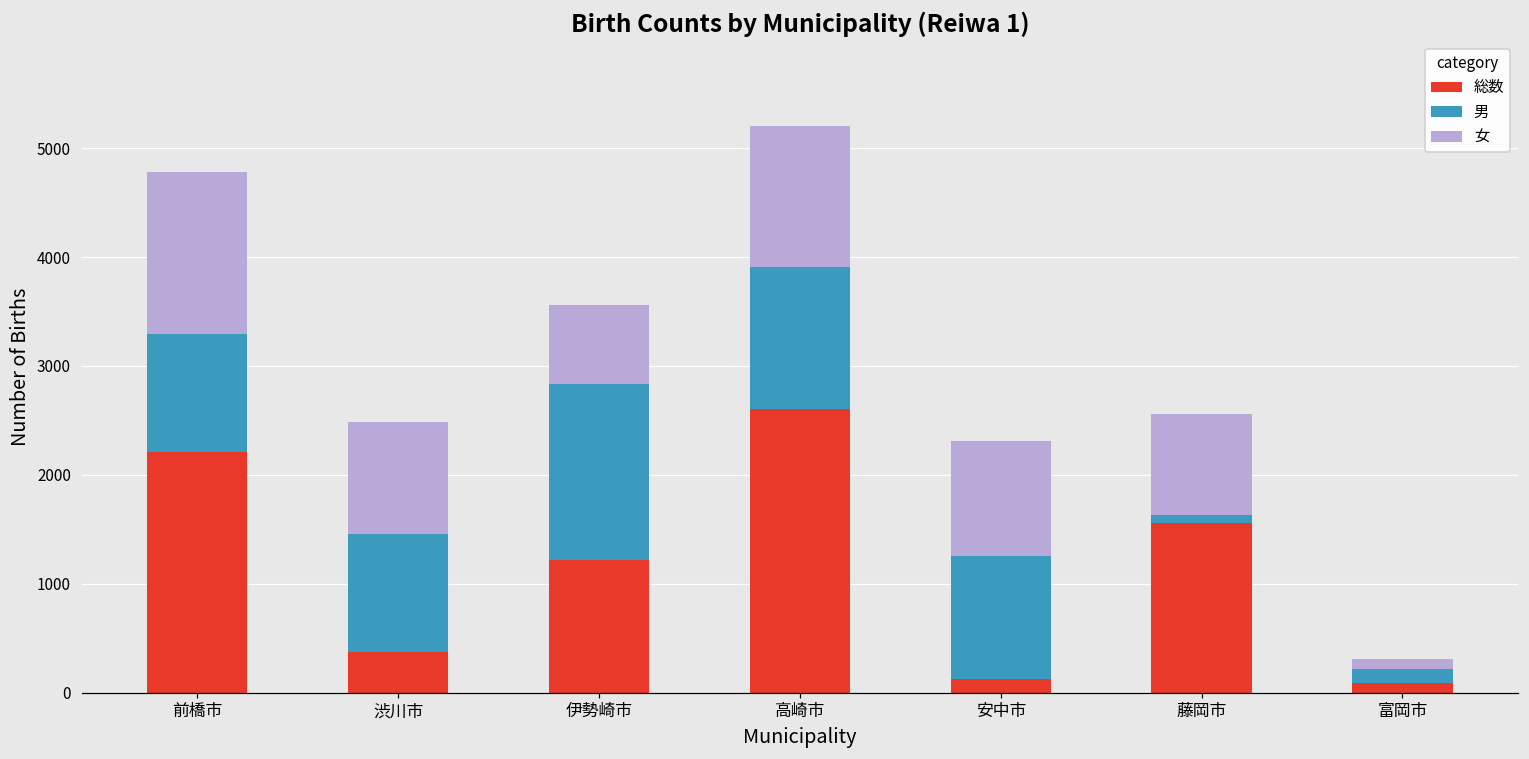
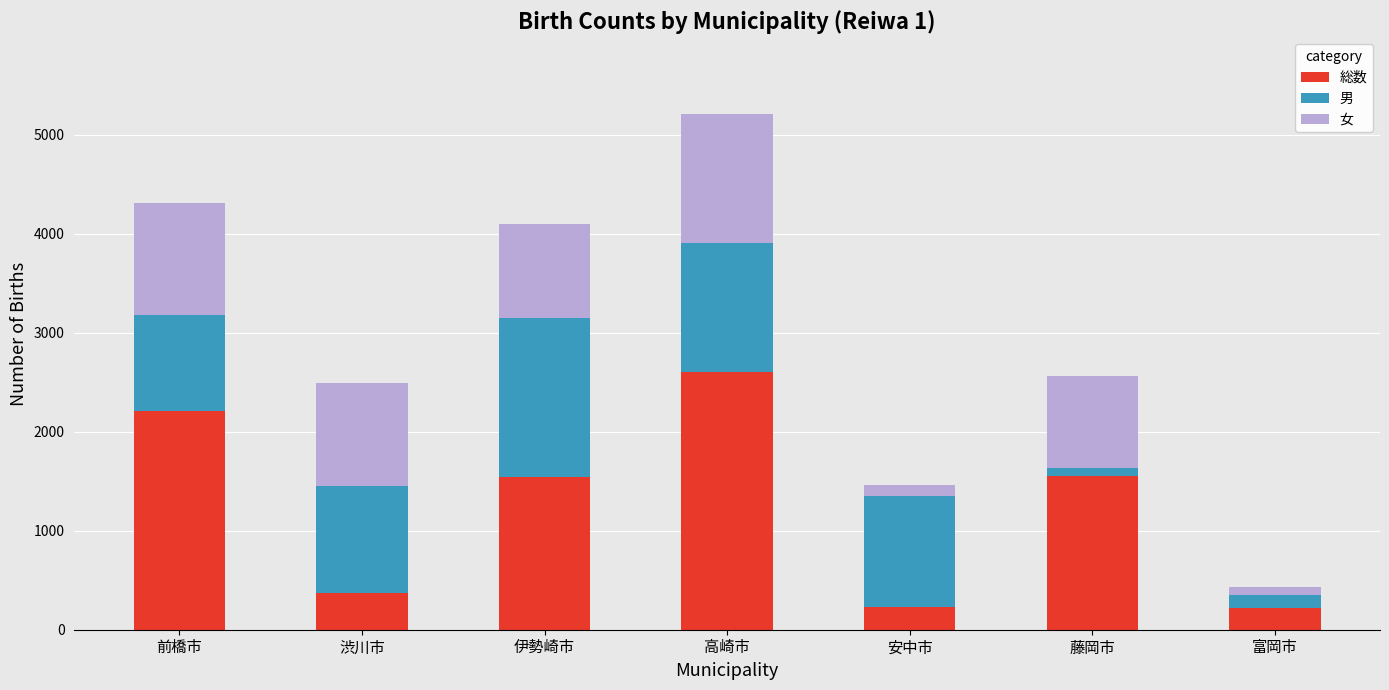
  {
    "総数": {
      "前橋市": 2200,
      "渋川市": 400,
-     "伊勢崎市": 1200,
+     "伊勢崎市": 1500,
      "高崎市": 2600,
-     "安中市": 100,
+     "安中市": 200,
      "藤岡市": 1600,
-     "富岡市": 100
+     "富岡市": 200
    },
    "男": {
-     "前橋市": 1100,
+     "前橋市": 1000,
      "渋川市": 1100,
      "伊勢崎市": 1600,
      "高崎市": 1300,
      "安中市": 1100,
      "藤岡市": 100,
      "富岡市": 100
    },
    "女": {
-     "前橋市": 1500,
+     "前橋市": 1100,
      "渋川市": 1000,
-     "伊勢崎市": 700,
+     "伊勢崎市": 900,
      "高崎市": 1300,
-     "安中市": 1100,
+     "安中市": 100,
      "藤岡市": 900,
      "富岡市": 100
    }
  }
